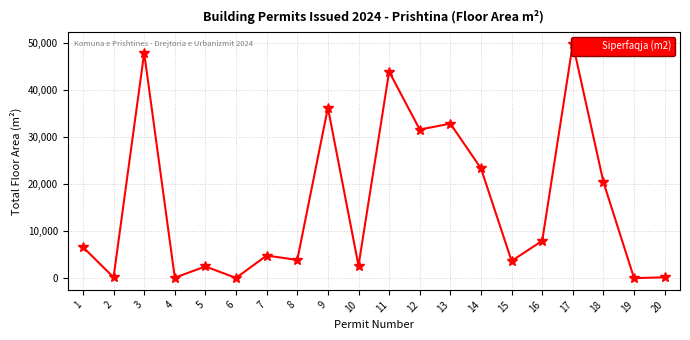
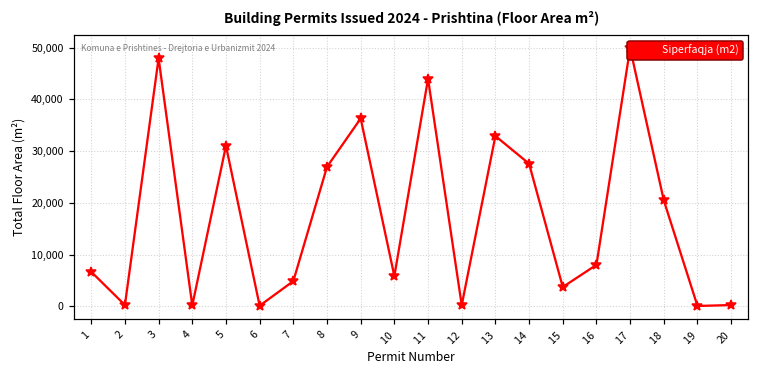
  {
    "1": "7,000",
    "2": "0",
    "4": "0",
-   "5": "3,000",
+   "5": "31,000",
    "6": "0",
    "7": "5,000",
-   "8": "4,000",
+   "8": "27,000",
    "9": "36,000",
-   "10": "3,000",
+   "10": "6,000",
    "11": "44,000",
-   "12": "32,000",
+   "12": "0",
    "13": "33,000",
-   "14": "23,000",
+   "14": "28,000",
    "15": "4,000",
    "16": "8,000",
    "18": "20,000",
    "19": "0",
    "20": "0"
  }
